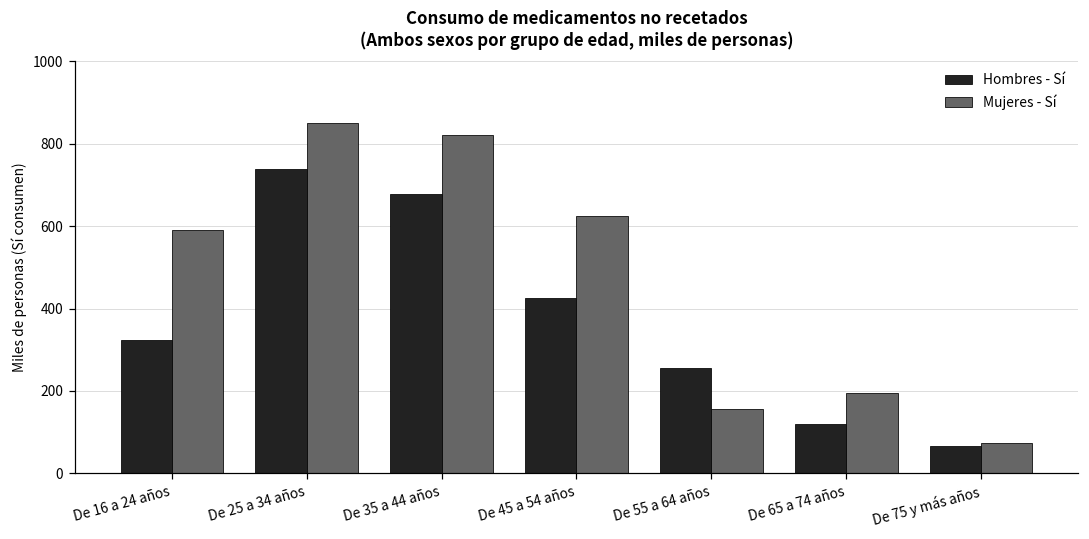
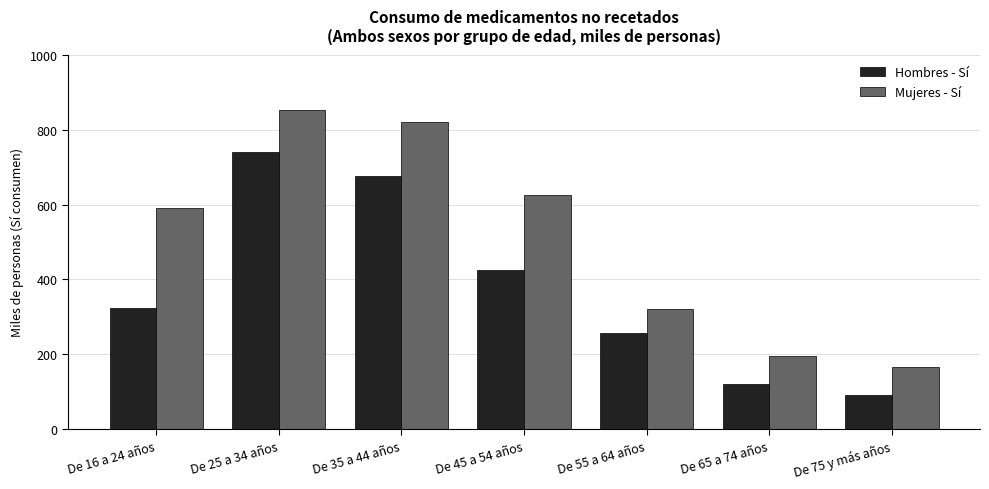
  {
    "Hombres - Sí": {
      "De 16 a 24 años": 320,
      "De 25 a 34 años": 740,
      "De 35 a 44 años": 680,
      "De 45 a 54 años": 420,
      "De 55 a 64 años": 260,
      "De 65 a 74 años": 120,
-     "De 75 y más años": 70
+     "De 75 y más años": 90
    },
    "Mujeres - Sí": {
      "De 16 a 24 años": 590,
      "De 25 a 34 años": 850,
      "De 35 a 44 años": 820,
      "De 45 a 54 años": 630,
-     "De 55 a 64 años": 160,
+     "De 55 a 64 años": 320,
      "De 65 a 74 años": 190,
-     "De 75 y más años": 70
+     "De 75 y más años": 170
    }
  }
